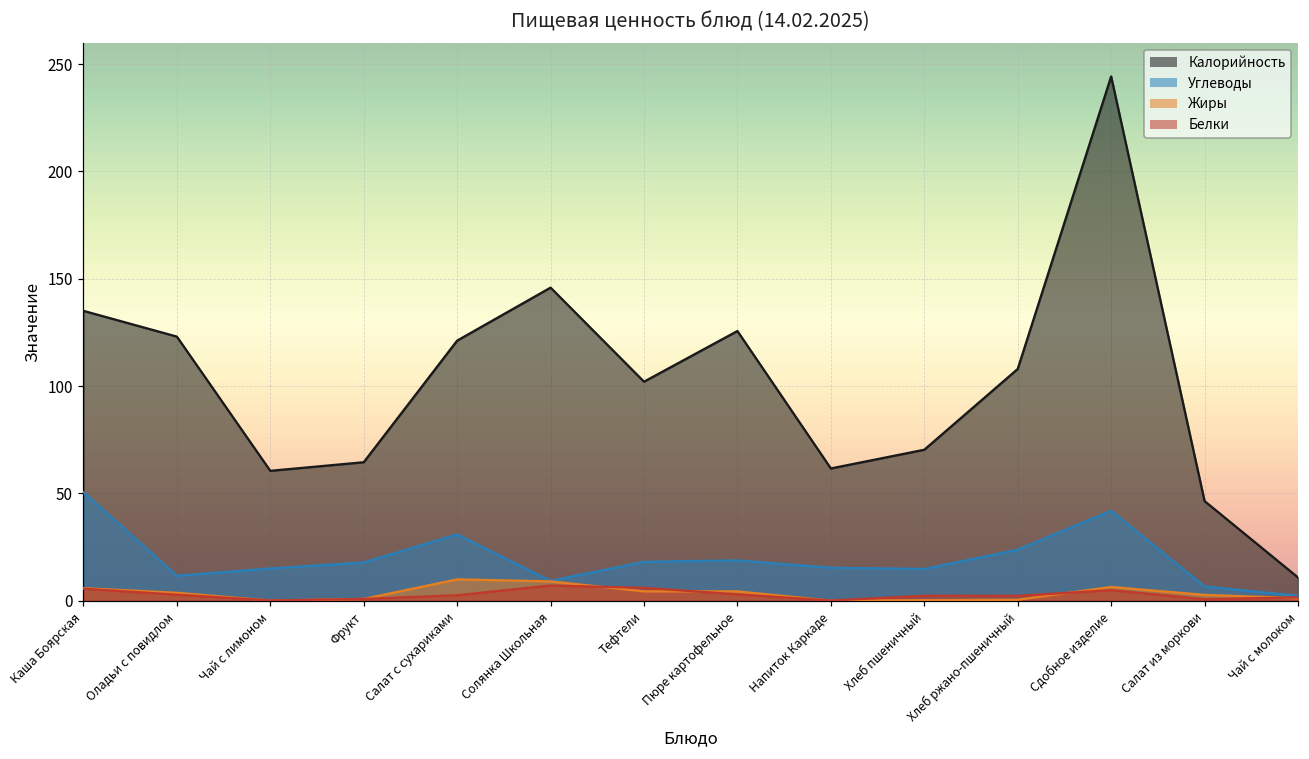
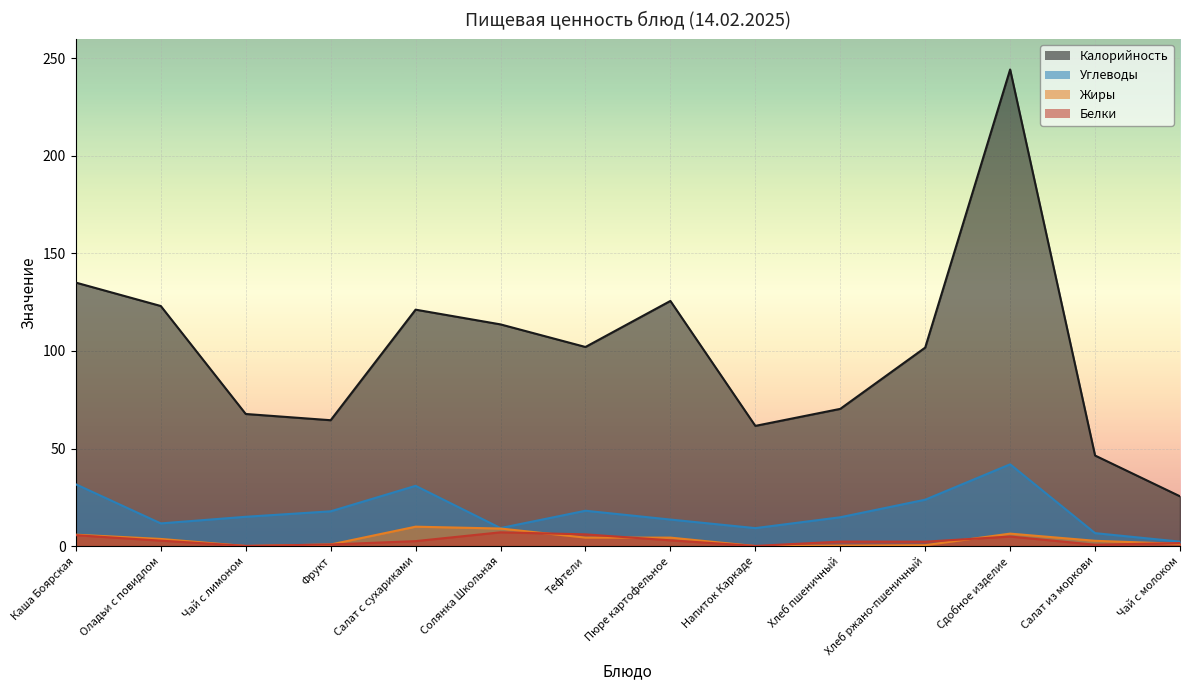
  {
    "Калорийность": {
      "Каша Боярская": 135,
      "Оладьи с повидлом": 123,
-     "Чай с лимоном": 61,
+     "Чай с лимоном": 68,
      "Фрукт": 65,
      "Салат с сухариками": 121,
-     "Солянка Школьная": 146,
+     "Солянка Школьная": 114,
      "Тефтели": 102,
      "Пюре картофельное": 126,
      "Напиток Каркаде": 62,
      "Хлеб пшеничный": 70,
-     "Хлеб ржано-пшеничный": 108,
+     "Хлеб ржано-пшеничный": 102,
      "Сдобное изделие": 244,
      "Салат из моркови": 46,
-     "Чай с молоком": 11
+     "Чай с молоком": 26
    },
    "Углеводы": {
-     "Каша Боярская": 51,
+     "Каша Боярская": 32,
      "Оладьи с повидлом": 12,
      "Чай с лимоном": 15,
      "Фрукт": 18,
      "Салат с сухариками": 31,
      "Тефтели": 18,
-     "Пюре картофельное": 19,
-     "Напиток Каркаде": 15,
+     "Пюре картофельное": 14,
+     "Напиток Каркаде": 9,
      "Хлеб пшеничный": 15,
      "Хлеб ржано-пшеничный": 24,
      "Сдобное изделие": 42,
      "Салат из моркови": 7
    },
    "Жиры": {
      "Салат с сухариками": 10,
      "Тефтели": 4,
      "Пюре картофельное": 4,
      "Хлеб пшеничный": 0,
      "Хлеб ржано-пшеничный": 0,
      "Сдобное изделие": 6,
      "Салат из моркови": 3
    },
    "Белки": {
      "Салат с сухариками": 3,
      "Солянка Школьная": 7,
      "Тефтели": 6,
      "Пюре картофельное": 3,
      "Хлеб пшеничный": 2,
      "Хлеб ржано-пшеничный": 2,
      "Сдобное изделие": 5,
      "Салат из моркови": 1
    }
  }
